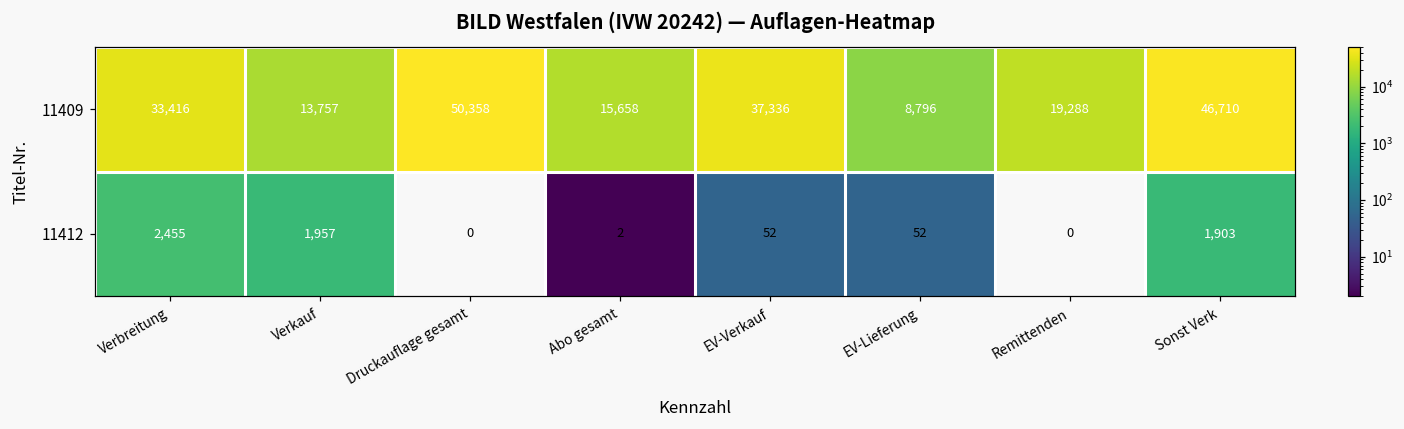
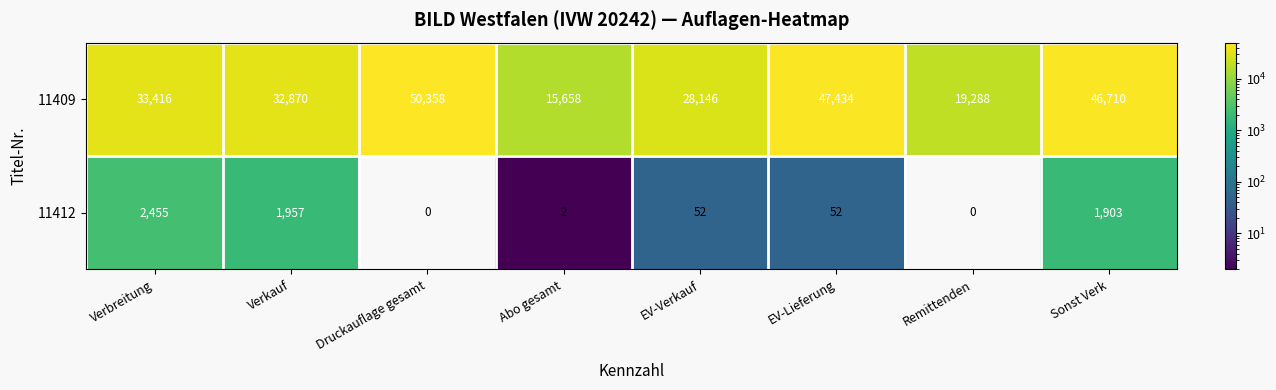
  {
    "11409": {
      "Verbreitung": "33,416",
-     "Verkauf": "13,757",
+     "Verkauf": "32,870",
      "Druckauflage gesamt": "50,358",
      "Abo gesamt": "15,658",
-     "EV-Verkauf": "37,336",
-     "EV-Lieferung": "8,796",
+     "EV-Verkauf": "28,146",
+     "EV-Lieferung": "47,434",
      "Remittenden": "19,288",
      "Sonst Verk": "46,710"
    },
    "11412": {
      "Verbreitung": "2,455",
      "Verkauf": "1,957",
      "Abo gesamt": "2",
      "EV-Verkauf": "52",
      "EV-Lieferung": "52",
      "Sonst Verk": "1,903"
    }
  }
